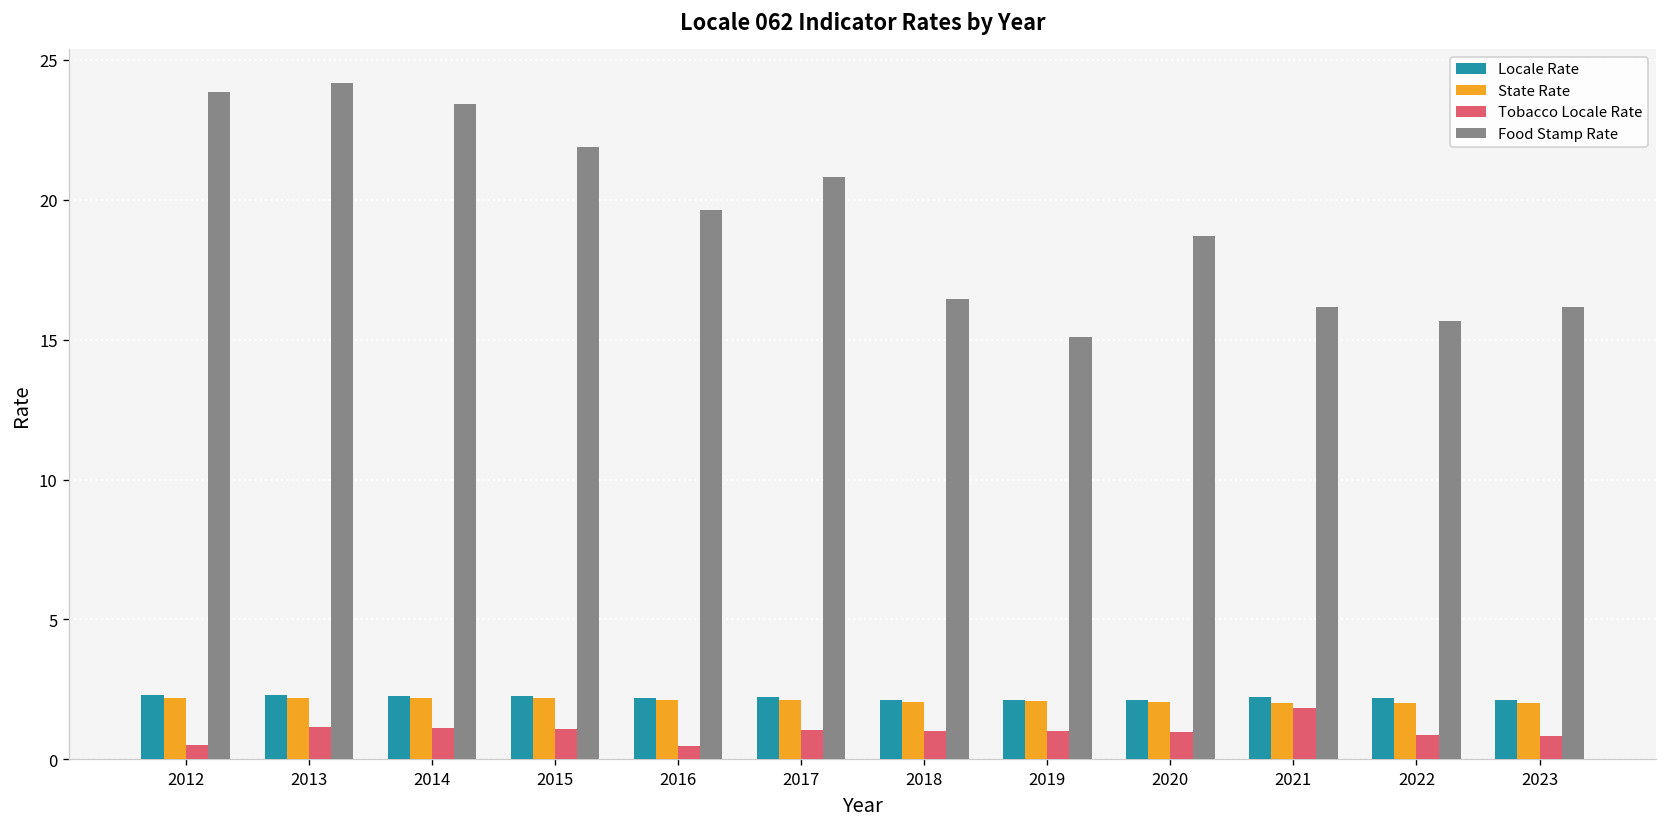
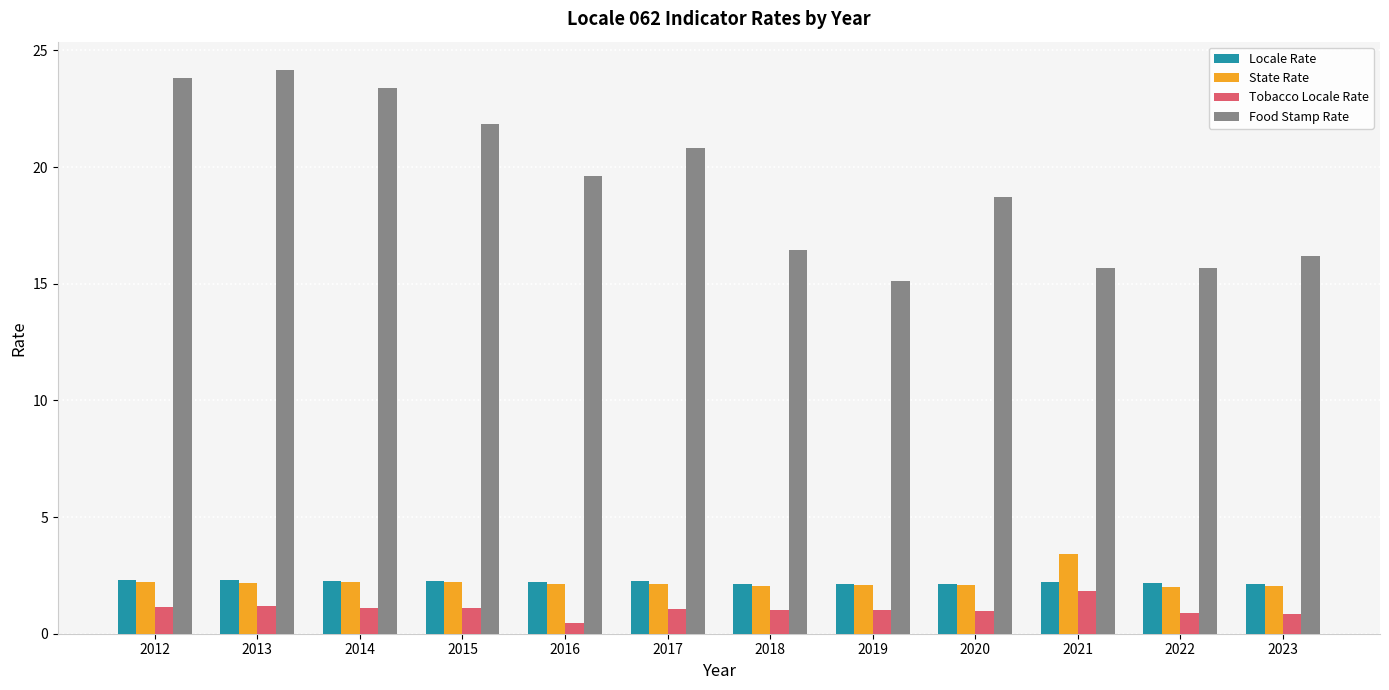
  {
    "Locale Rate": {
      "2012": 2.3,
      "2013": 2.3,
      "2014": 2.3,
      "2015": 2.3,
      "2016": 2.2,
      "2017": 2.2,
      "2018": 2.1,
      "2019": 2.1,
      "2020": 2.1,
      "2021": 2.2,
      "2022": 2.2,
      "2023": 2.1
    },
    "State Rate": {
      "2012": 2.2,
      "2013": 2.2,
      "2014": 2.2,
      "2015": 2.2,
      "2016": 2.1,
      "2017": 2.1,
      "2018": 2.1,
      "2019": 2.1,
      "2020": 2.1,
-     "2021": 2.0,
+     "2021": 3.4,
      "2022": 2.0,
      "2023": 2.0
    },
    "Tobacco Locale Rate": {
-     "2012": 0.5,
+     "2012": 1.1,
      "2013": 1.2,
      "2014": 1.1,
      "2015": 1.1,
      "2016": 0.5,
      "2017": 1.1,
      "2018": 1.0,
      "2019": 1.0,
      "2020": 1.0,
      "2021": 1.8,
      "2022": 0.9,
      "2023": 0.8
    },
    "Food Stamp Rate": {
      "2012": 23.8,
      "2013": 24.2,
      "2014": 23.4,
      "2015": 21.9,
      "2016": 19.6,
      "2017": 20.8,
      "2018": 16.5,
      "2019": 15.1,
      "2020": 18.7,
-     "2021": 16.2,
+     "2021": 15.7,
      "2022": 15.7,
      "2023": 16.2
    }
  }
